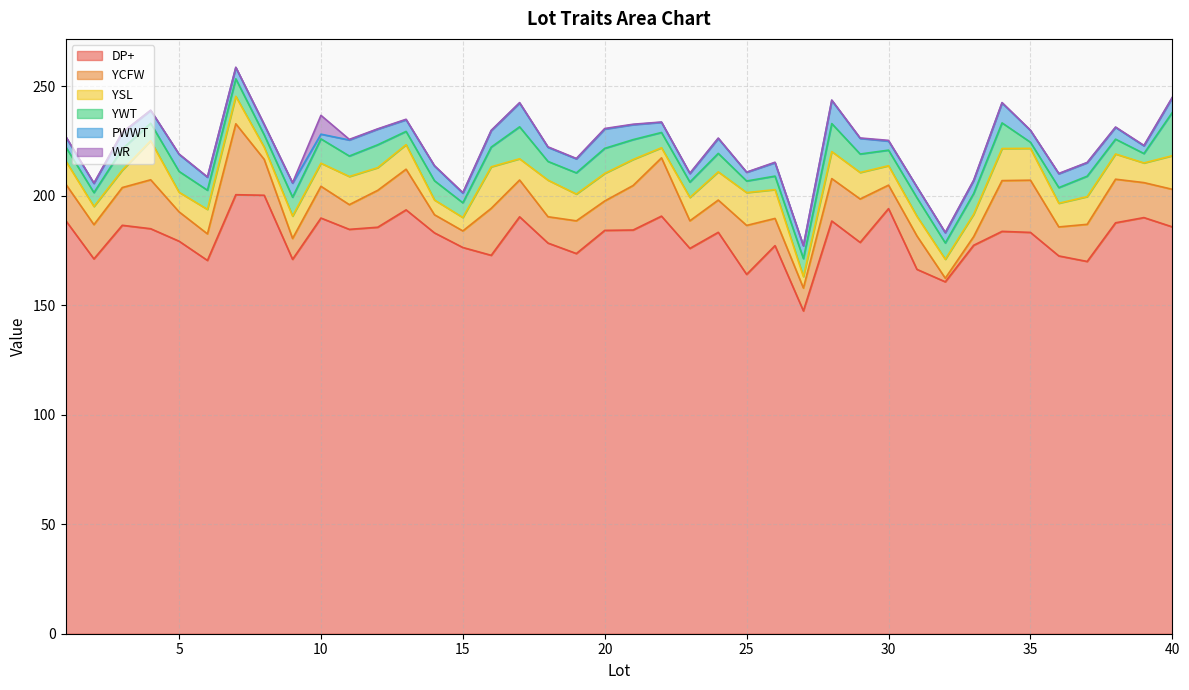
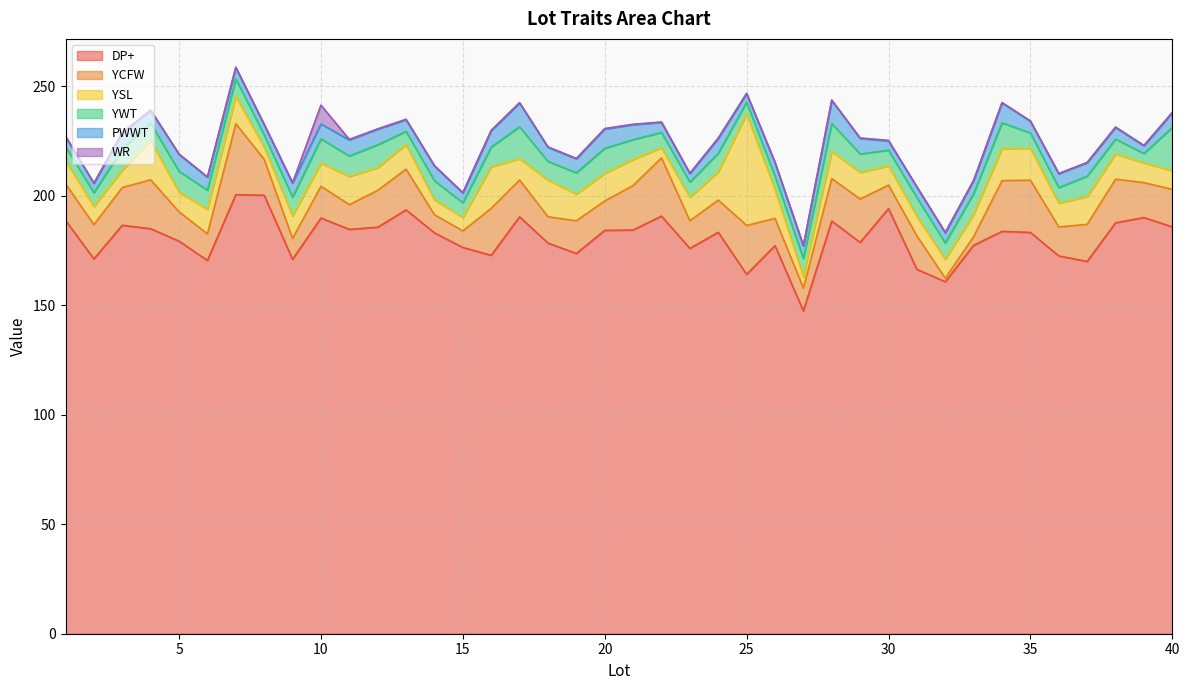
  {
    "YSL": {
      "5": 9,
      "10": 11,
      "15": 6,
      "20": 13,
-     "25": 15,
+     "25": 51,
      "30": 9,
      "35": 15,
-     "40": 15
+     "40": 8
    },
    "YWT": {
      "5": 10,
      "10": 11,
      "15": 7,
      "20": 11,
      "25": 5,
      "30": 7,
-     "35": 3,
+     "35": 7,
      "40": 20
    },
    "PWWT": {
-     "10": 2
+     "10": 7
    },
    "WR": {
      "10": 9
    }
  }
